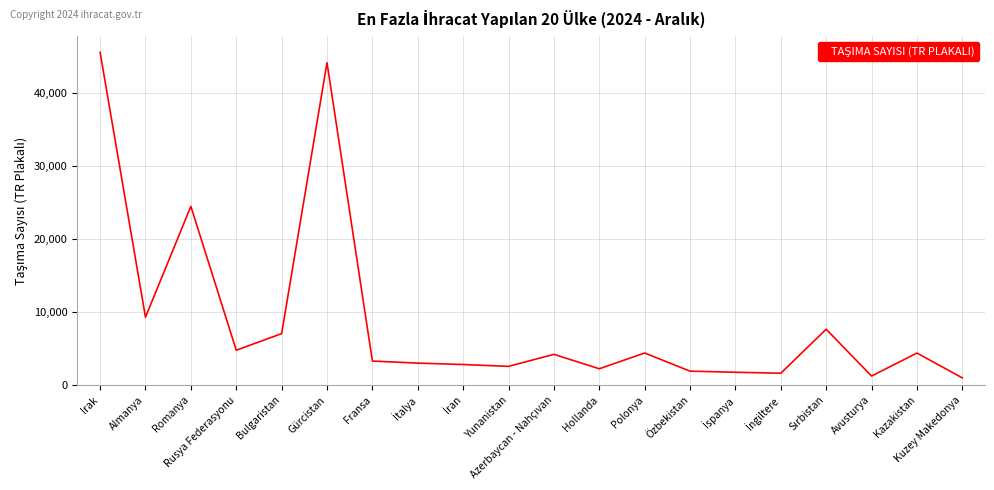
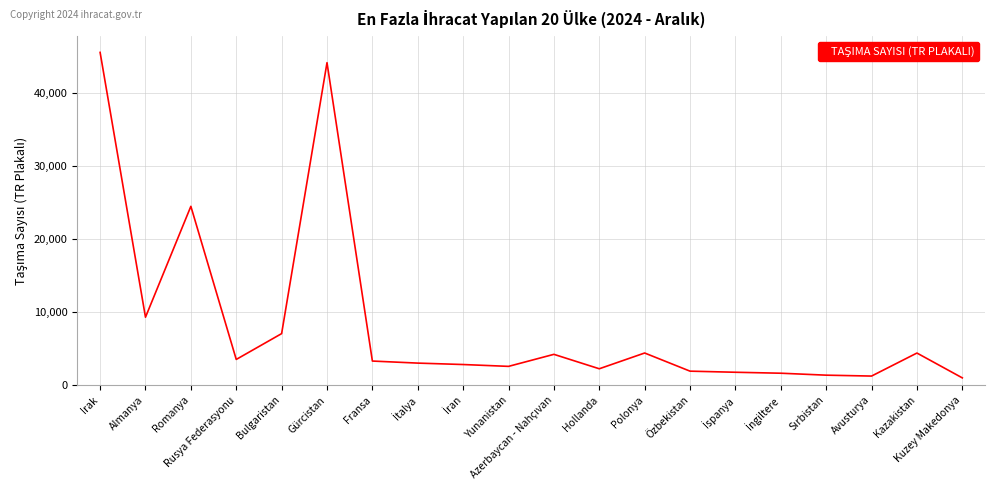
  {
    "Irak": "46,000",
    "Almanya": "9,000",
    "Romanya": "24,000",
-   "Rusya Federasyonu": "5,000",
+   "Rusya Federasyonu": "4,000",
    "Bulgaristan": "7,000",
    "Gürcistan": "44,000",
    "Fransa": "3,000",
    "İtalya": "3,000",
    "İran": "3,000",
    "Yunanistan": "3,000",
    "Azerbaycan - Nahçıvan": "4,000",
    "Hollanda": "2,000",
    "Polonya": "4,000",
    "Özbekistan": "2,000",
    "İspanya": "2,000",
    "İngiltere": "2,000",
-   "Sırbistan": "8,000",
+   "Sırbistan": "1,000",
    "Avusturya": "1,000",
    "Kazakistan": "4,000",
    "Kuzey Makedonya": "1,000"
  }
